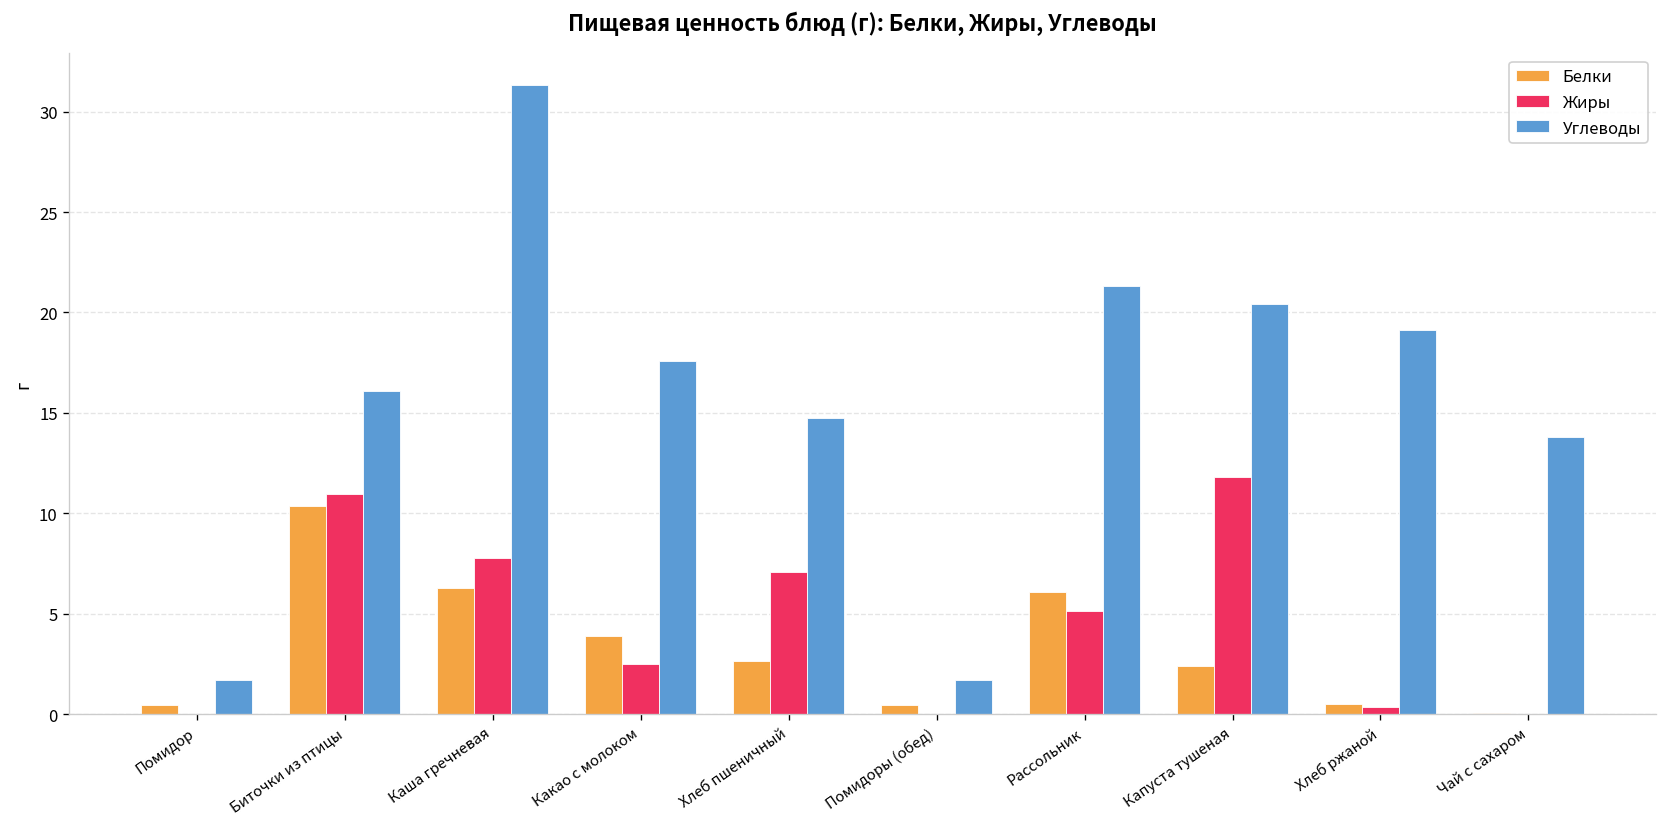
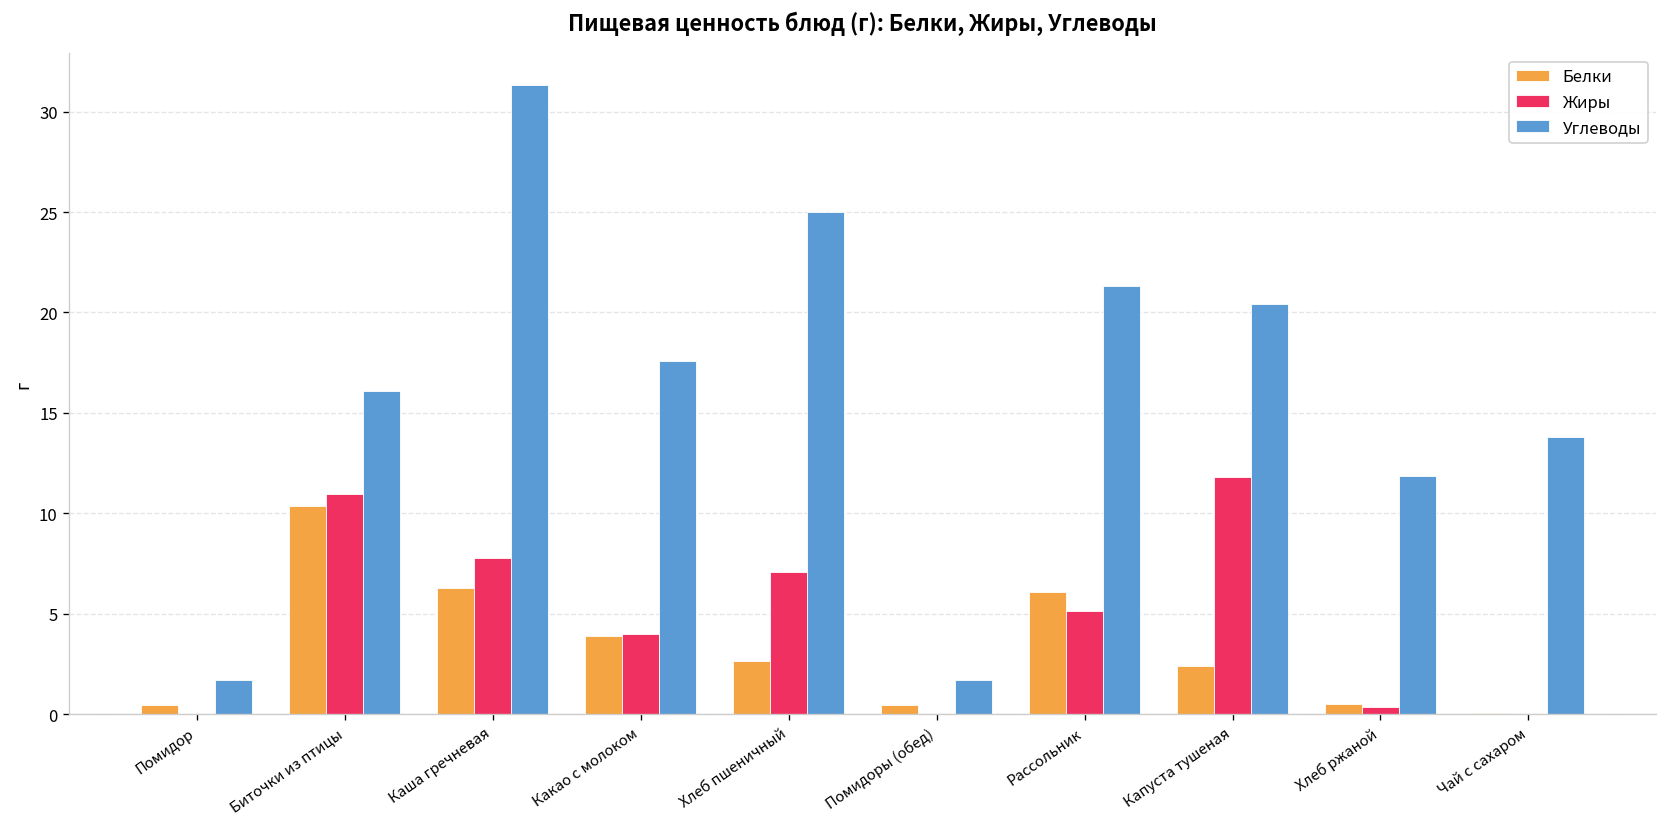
  {
    "Белки": {
      "Помидор": 0.5,
      "Биточки из птицы": 10.3,
      "Каша гречневая": 6.3,
      "Какао с молоком": 3.9,
      "Хлеб пшеничный": 2.7,
      "Помидоры (обед)": 0.5,
      "Рассольник": 6.1,
      "Капуста тушеная": 2.4,
      "Хлеб ржаной": 0.5
    },
    "Жиры": {
      "Помидор": 0.0,
      "Биточки из птицы": 11.0,
      "Каша гречневая": 7.8,
-     "Какао с молоком": 2.5,
+     "Какао с молоком": 4.0,
      "Хлеб пшеничный": 7.1,
      "Помидоры (обед)": 0.0,
      "Рассольник": 5.1,
      "Капуста тушеная": 11.8,
      "Хлеб ржаной": 0.4
    },
    "Углеводы": {
      "Помидор": 1.7,
      "Биточки из птицы": 16.1,
      "Каша гречневая": 31.3,
      "Какао с молоком": 17.6,
-     "Хлеб пшеничный": 14.8,
+     "Хлеб пшеничный": 25.0,
      "Помидоры (обед)": 1.7,
      "Рассольник": 21.3,
      "Капуста тушеная": 20.4,
-     "Хлеб ржаной": 19.1,
+     "Хлеб ржаной": 11.9,
      "Чай с сахаром": 13.8
    }
  }
